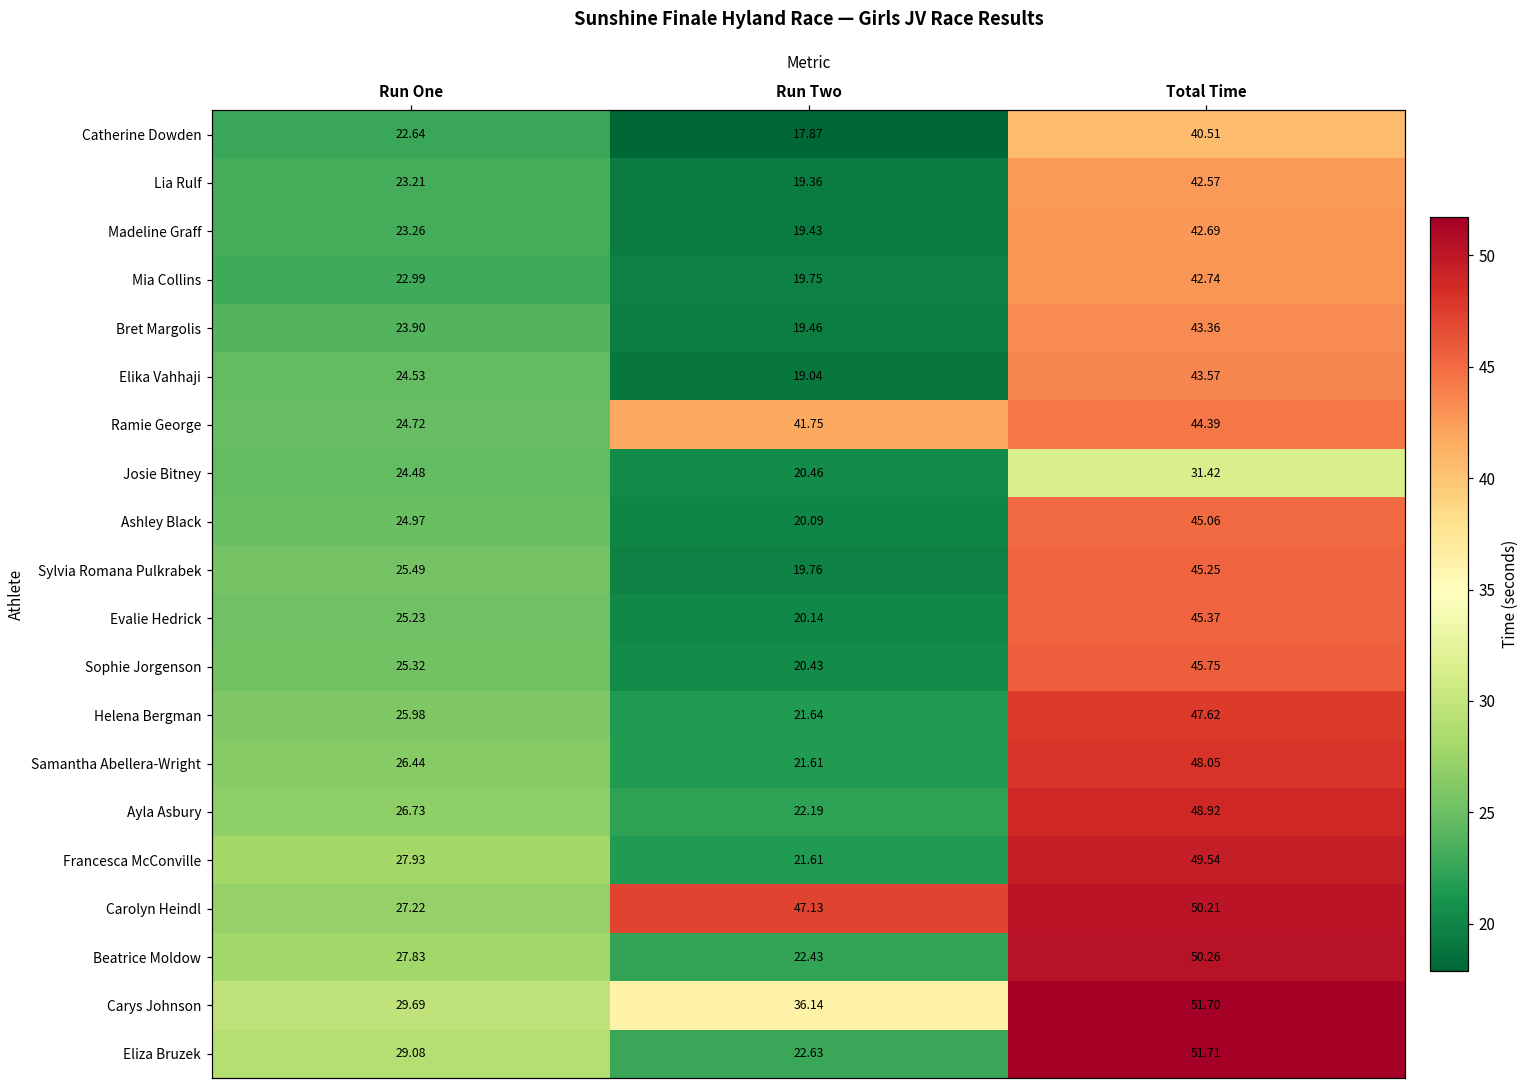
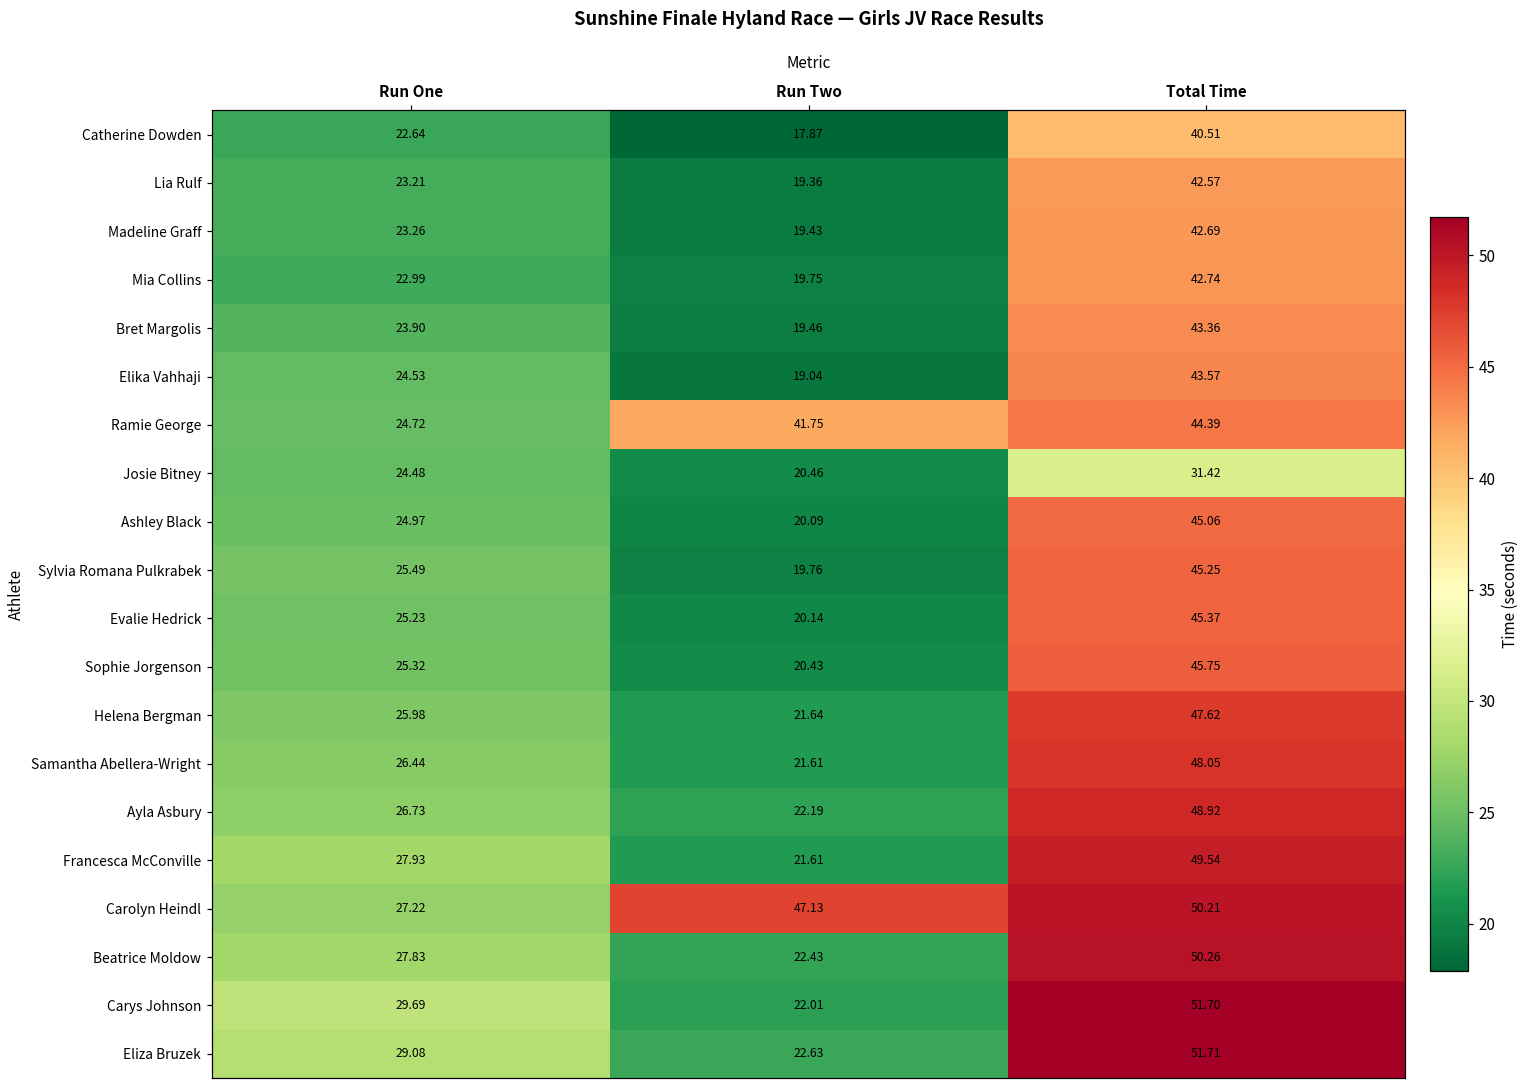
  {
    "Catherine Dowden": {
      "Run One": 22.64,
      "Run Two": 17.87,
      "Total Time": 40.51
    },
    "Lia Rulf": {
      "Run One": 23.21,
      "Run Two": 19.36,
      "Total Time": 42.57
    },
    "Madeline Graff": {
      "Run One": 23.26,
      "Run Two": 19.43,
      "Total Time": 42.69
    },
    "Mia Collins": {
      "Run One": 22.99,
      "Run Two": 19.75,
      "Total Time": 42.74
    },
    "Bret Margolis": {
      "Run One": 23.90,
      "Run Two": 19.46,
      "Total Time": 43.36
    },
    "Elika Vahhaji": {
      "Run One": 24.53,
      "Run Two": 19.04,
      "Total Time": 43.57
    },
    "Ramie George": {
      "Run One": 24.72,
      "Run Two": 41.75,
      "Total Time": 44.39
    },
    "Josie Bitney": {
      "Run One": 24.48,
      "Run Two": 20.46,
      "Total Time": 31.42
    },
    "Ashley Black": {
      "Run One": 24.97,
      "Run Two": 20.09,
      "Total Time": 45.06
    },
    "Sylvia Romana Pulkrabek": {
      "Run One": 25.49,
      "Run Two": 19.76,
      "Total Time": 45.25
    },
    "Evalie Hedrick": {
      "Run One": 25.23,
      "Run Two": 20.14,
      "Total Time": 45.37
    },
    "Sophie Jorgenson": {
      "Run One": 25.32,
      "Run Two": 20.43,
      "Total Time": 45.75
    },
    "Helena Bergman": {
      "Run One": 25.98,
      "Run Two": 21.64,
      "Total Time": 47.62
    },
    "Samantha Abellera-Wright": {
      "Run One": 26.44,
      "Run Two": 21.61,
      "Total Time": 48.05
    },
    "Ayla Asbury": {
      "Run One": 26.73,
      "Run Two": 22.19,
      "Total Time": 48.92
    },
    "Francesca McConville": {
      "Run One": 27.93,
      "Run Two": 21.61,
      "Total Time": 49.54
    },
    "Carolyn Heindl": {
      "Run One": 27.22,
      "Run Two": 47.13,
      "Total Time": 50.21
    },
    "Beatrice Moldow": {
      "Run One": 27.83,
      "Run Two": 22.43,
      "Total Time": 50.26
    },
    "Carys Johnson": {
      "Run One": 29.69,
-     "Run Two": 36.14,
+     "Run Two": 22.01,
      "Total Time": 51.70
    },
    "Eliza Bruzek": {
      "Run One": 29.08,
      "Run Two": 22.63,
      "Total Time": 51.71
    }
  }
